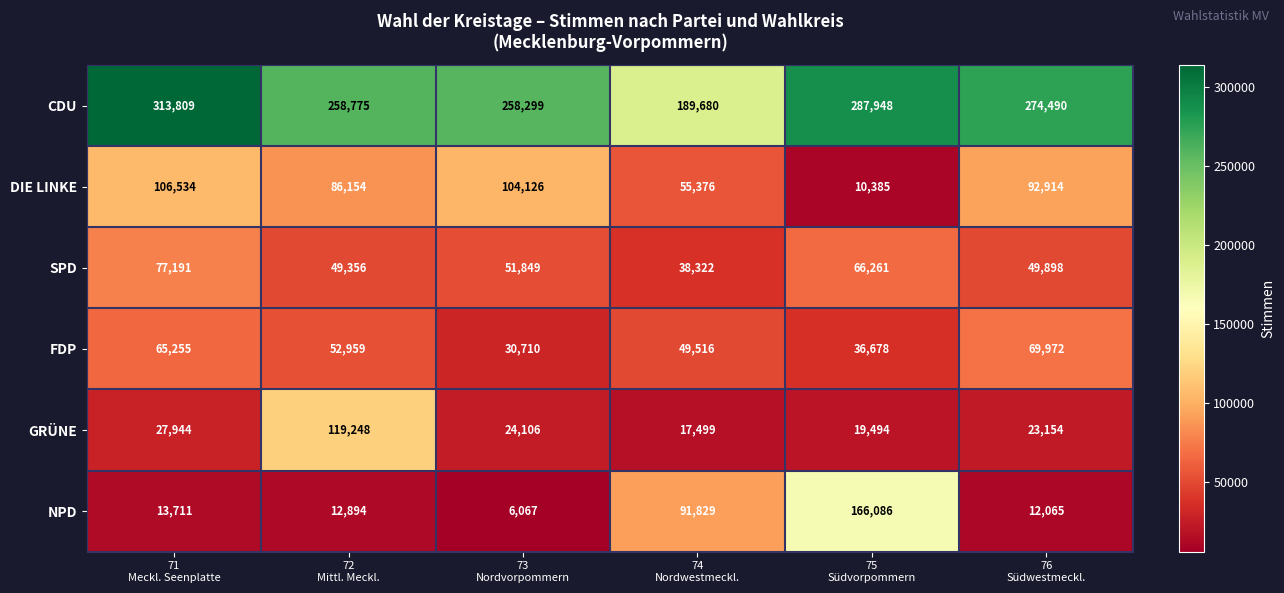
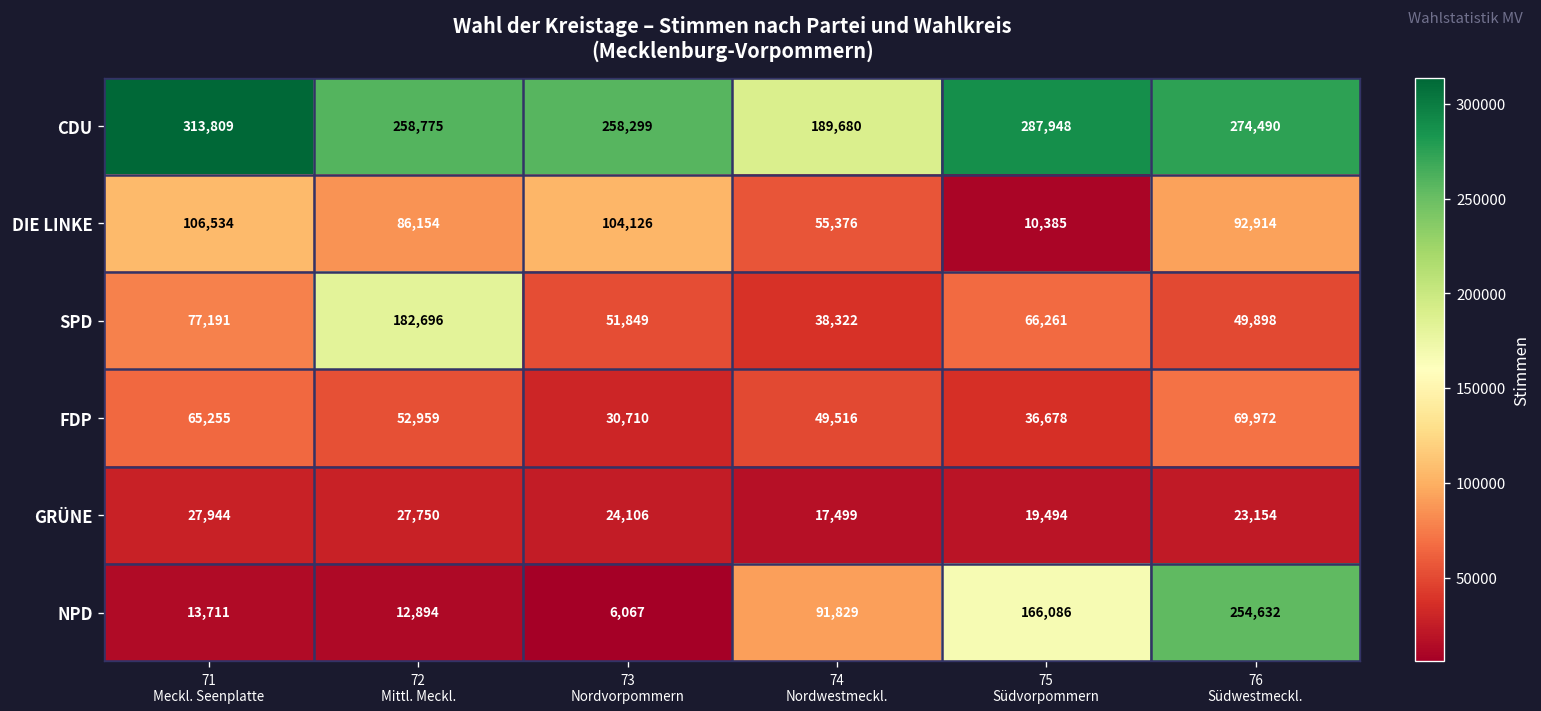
  {
    "CDU": {
      "71 Meckl. Seenplatte": "313,809",
      "72 Mittl. Meckl.": "258,775",
      "73 Nordvorpommern": "258,299",
      "74 Nordwestmeckl.": "189,680",
      "75 Südvorpommern": "287,948",
      "76 Südwestmeckl.": "274,490"
    },
    "DIE LINKE": {
      "71 Meckl. Seenplatte": "106,534",
      "72 Mittl. Meckl.": "86,154",
      "73 Nordvorpommern": "104,126",
      "74 Nordwestmeckl.": "55,376",
      "75 Südvorpommern": "10,385",
      "76 Südwestmeckl.": "92,914"
    },
    "SPD": {
      "71 Meckl. Seenplatte": "77,191",
-     "72 Mittl. Meckl.": "49,356",
+     "72 Mittl. Meckl.": "182,696",
      "73 Nordvorpommern": "51,849",
      "74 Nordwestmeckl.": "38,322",
      "75 Südvorpommern": "66,261",
      "76 Südwestmeckl.": "49,898"
    },
    "FDP": {
      "71 Meckl. Seenplatte": "65,255",
      "72 Mittl. Meckl.": "52,959",
      "73 Nordvorpommern": "30,710",
      "74 Nordwestmeckl.": "49,516",
      "75 Südvorpommern": "36,678",
      "76 Südwestmeckl.": "69,972"
    },
    "GRÜNE": {
      "71 Meckl. Seenplatte": "27,944",
-     "72 Mittl. Meckl.": "119,248",
+     "72 Mittl. Meckl.": "27,750",
      "73 Nordvorpommern": "24,106",
      "74 Nordwestmeckl.": "17,499",
      "75 Südvorpommern": "19,494",
      "76 Südwestmeckl.": "23,154"
    },
    "NPD": {
      "71 Meckl. Seenplatte": "13,711",
      "72 Mittl. Meckl.": "12,894",
      "73 Nordvorpommern": "6,067",
      "74 Nordwestmeckl.": "91,829",
      "75 Südvorpommern": "166,086",
-     "76 Südwestmeckl.": "12,065"
+     "76 Südwestmeckl.": "254,632"
    }
  }
